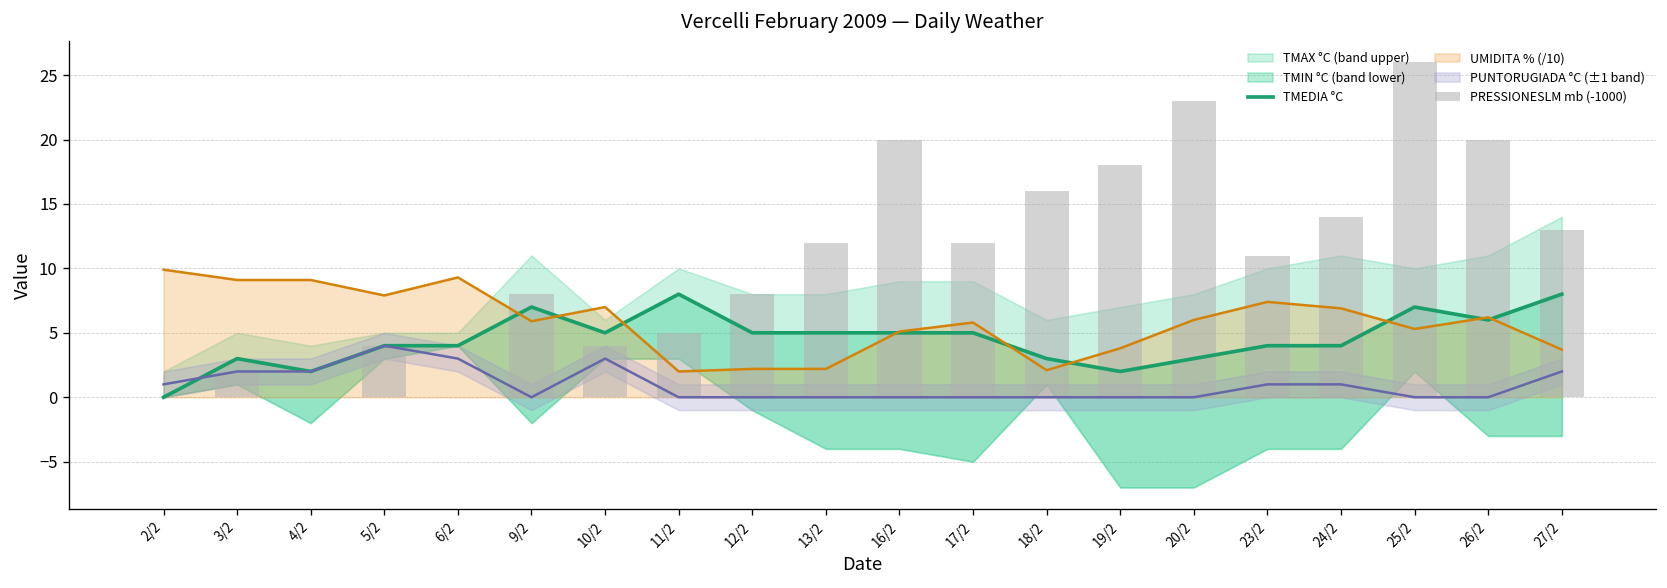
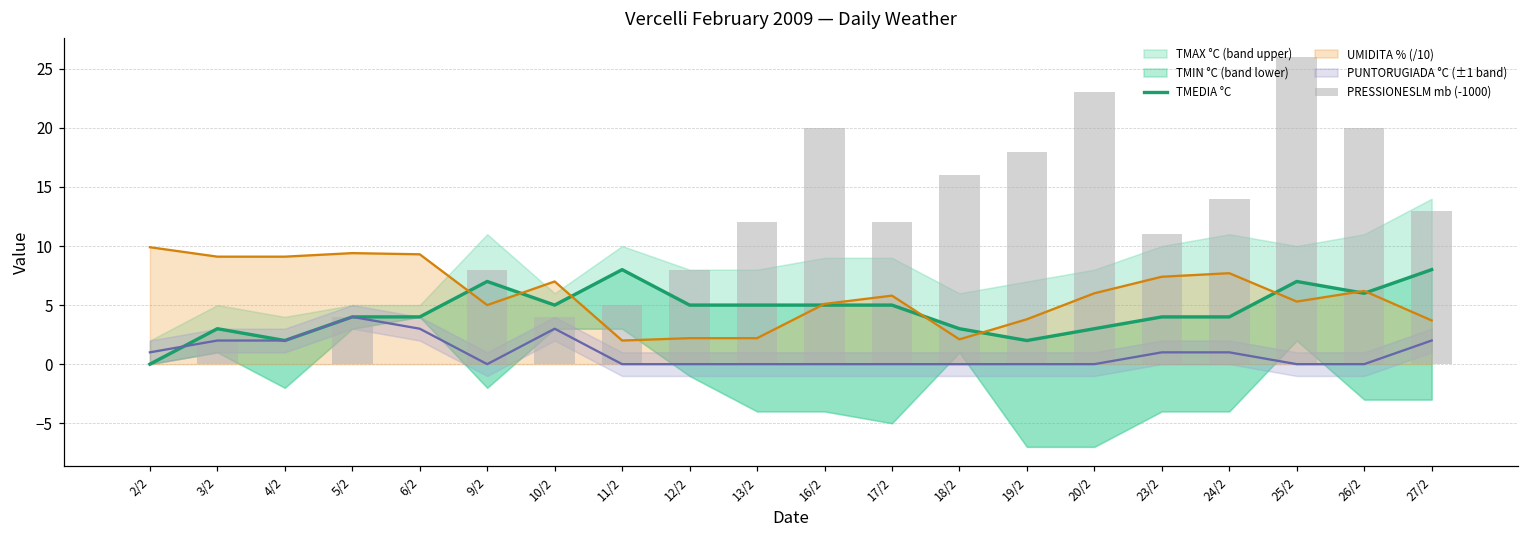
  {
    "UMIDITA % (/10)": {
      "2/2": 9.9,
      "3/2": 9.1,
      "4/2": 9.1,
-     "5/2": 7.9,
+     "5/2": 9.4,
      "6/2": 9.3,
-     "9/2": 5.9,
+     "9/2": 5.0,
      "10/2": 7.0,
      "11/2": 2.0,
      "12/2": 2.2,
      "13/2": 2.2,
      "17/2": 5.8,
      "18/2": 2.1,
      "19/2": 3.8,
      "20/2": 6.0,
      "23/2": 7.4,
-     "24/2": 6.9,
+     "24/2": 7.7,
      "25/2": 5.3,
      "27/2": 3.7
    }
  }
